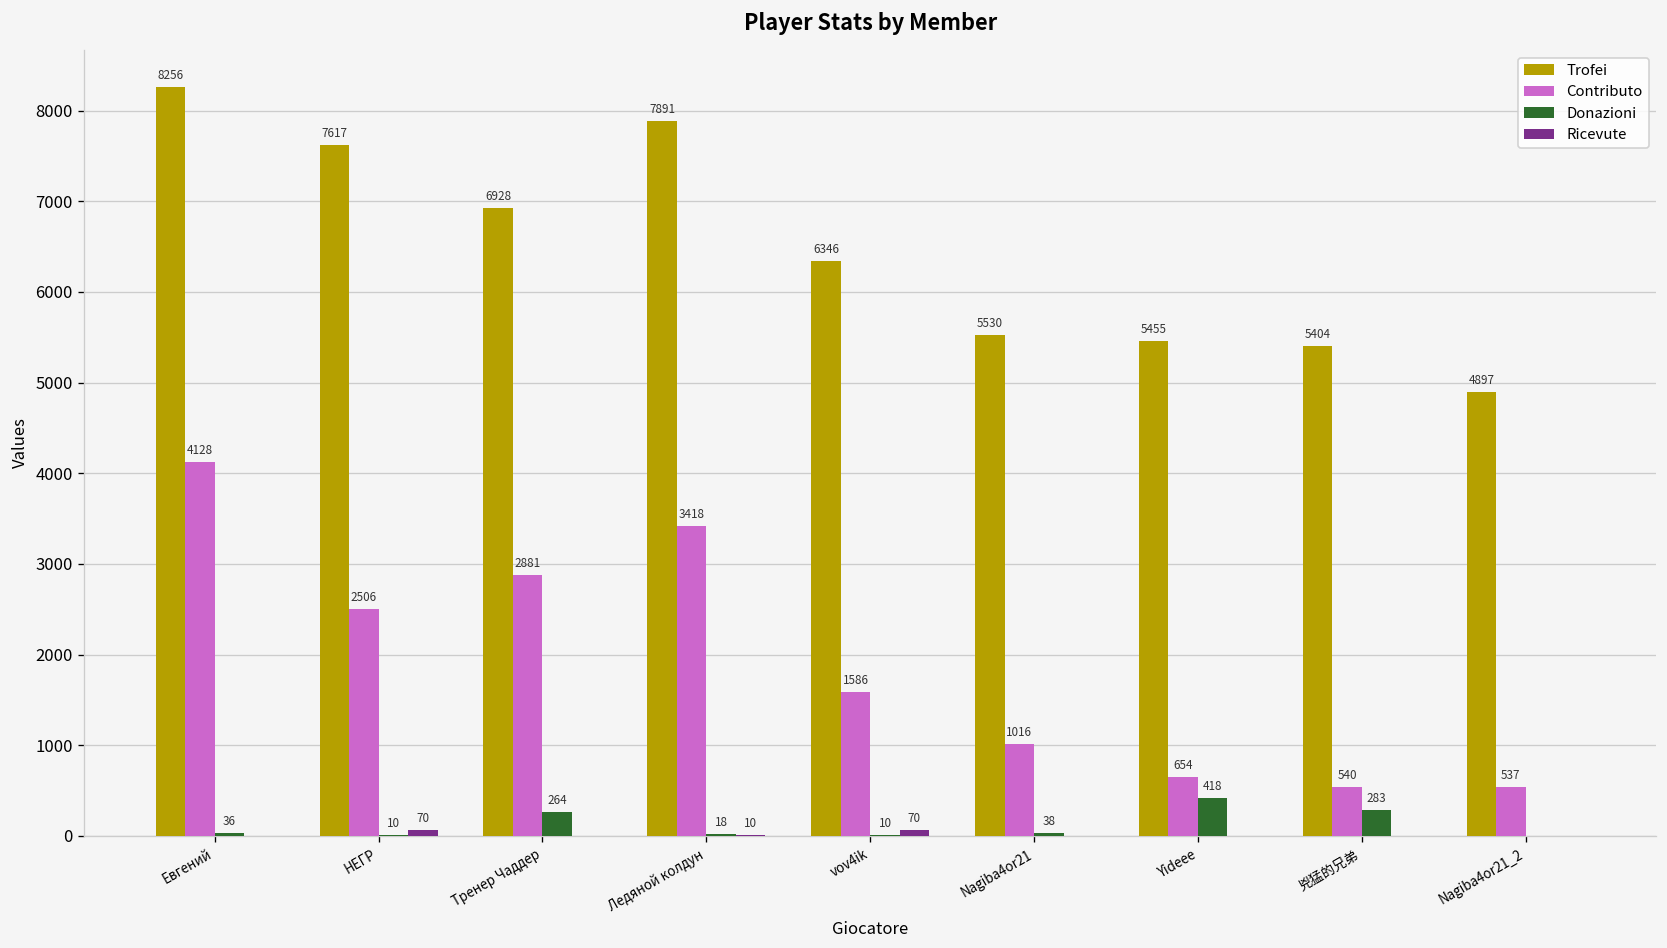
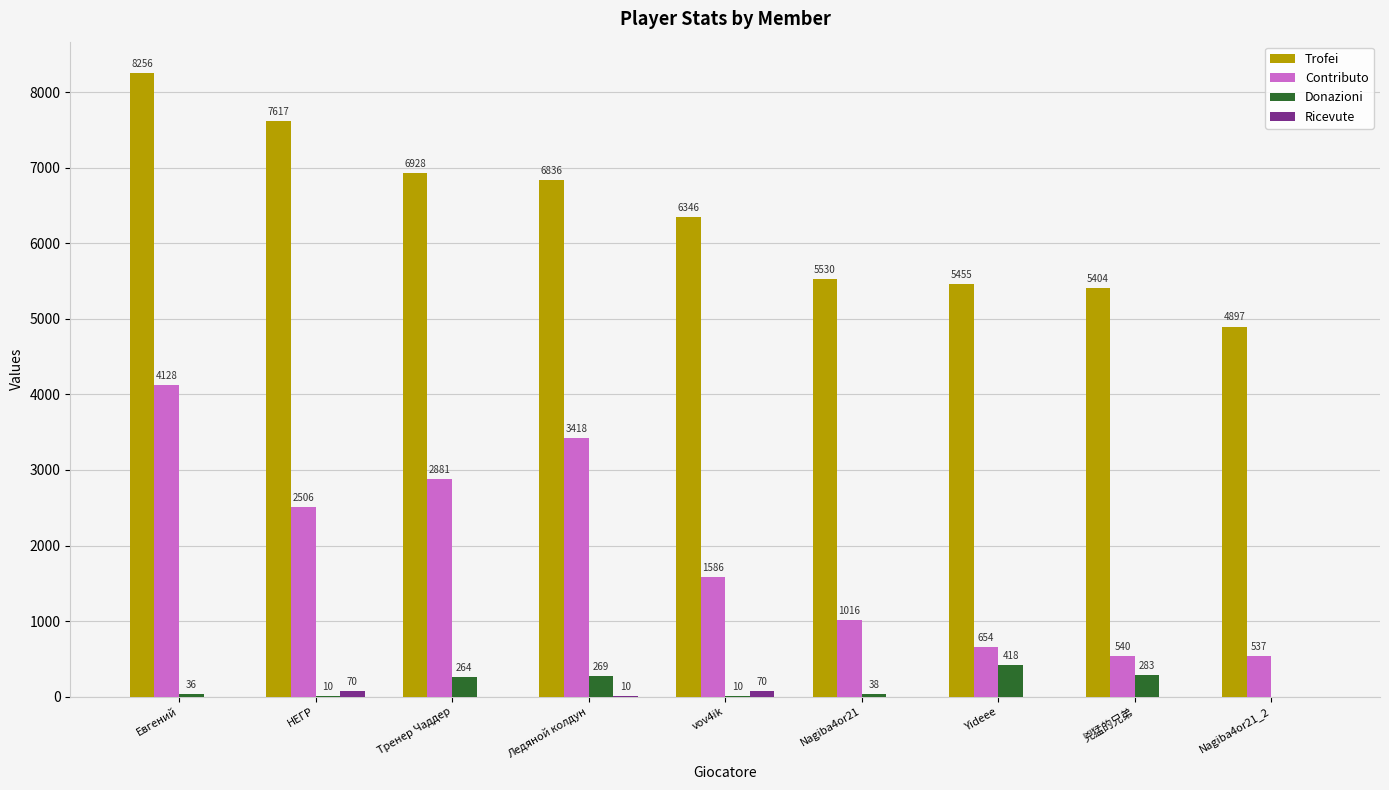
  {
    "Trofei": {
      "Евгений": 8256,
      "HEГP": 7617,
      "Тренер Чаддер": 6928,
-     "Ледяной колдун": 7891,
+     "Ледяной колдун": 6836,
      "vov4ik": 6346,
      "Nagiba4or21": 5530,
      "Yideee": 5455,
      "兇猛的兄弟": 5404,
      "Nagiba4or21_2": 4897
    },
    "Contributo": {
      "Евгений": 4128,
      "HEГP": 2506,
      "Тренер Чаддер": 2881,
      "Ледяной колдун": 3418,
      "vov4ik": 1586,
      "Nagiba4or21": 1016,
      "Yideee": 654,
      "兇猛的兄弟": 540,
      "Nagiba4or21_2": 537
    },
    "Donazioni": {
      "Евгений": 36,
      "HEГP": 10,
      "Тренер Чаддер": 264,
-     "Ледяной колдун": 18,
+     "Ледяной колдун": 269,
      "vov4ik": 10,
      "Nagiba4or21": 38,
      "Yideee": 418,
      "兇猛的兄弟": 283
    },
    "Ricevute": {
      "HEГP": 70,
      "Ледяной колдун": 10,
      "vov4ik": 70
    }
  }
